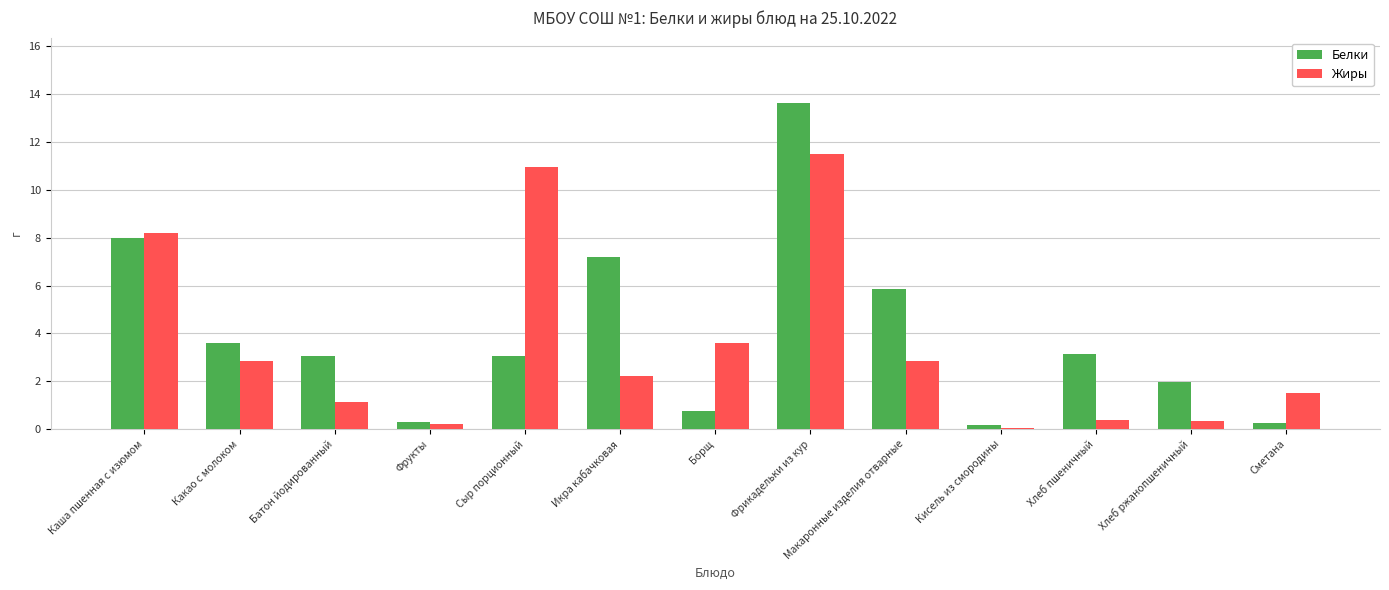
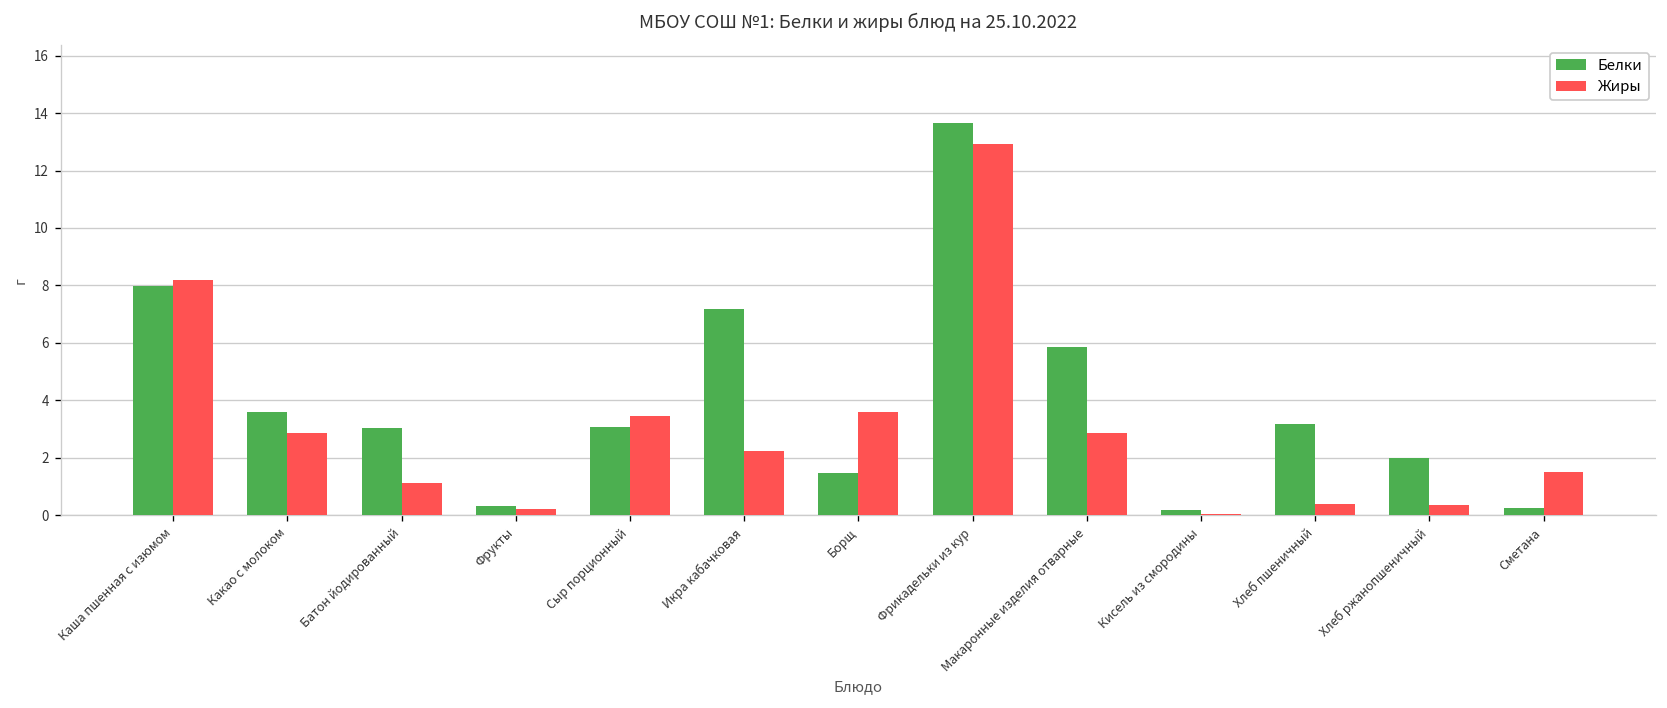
  {
    "Белки": {
      "Каша пшенная с изюмом": 8.0,
      "Какао с молоком": 3.6,
      "Батон йодированный": 3.0,
      "Фрукты": 0.3,
      "Сыр порционный": 3.1,
      "Икра кабачковая": 7.2,
-     "Борщ": 0.8,
+     "Борщ": 1.5,
      "Фрикадельки из кур": 13.6,
      "Макаронные изделия отварные": 5.9,
      "Кисель из смородины": 0.2,
      "Хлеб пшеничный": 3.2,
      "Хлеб ржанопшеничный": 2.0,
      "Сметана": 0.3
    },
    "Жиры": {
      "Каша пшенная с изюмом": 8.2,
      "Какао с молоком": 2.9,
      "Батон йодированный": 1.1,
      "Фрукты": 0.2,
-     "Сыр порционный": 11.0,
+     "Сыр порционный": 3.5,
      "Икра кабачковая": 2.2,
      "Борщ": 3.6,
-     "Фрикадельки из кур": 11.5,
+     "Фрикадельки из кур": 12.9,
      "Макаронные изделия отварные": 2.9,
      "Хлеб пшеничный": 0.4,
      "Хлеб ржанопшеничный": 0.4,
      "Сметана": 1.5
    }
  }
